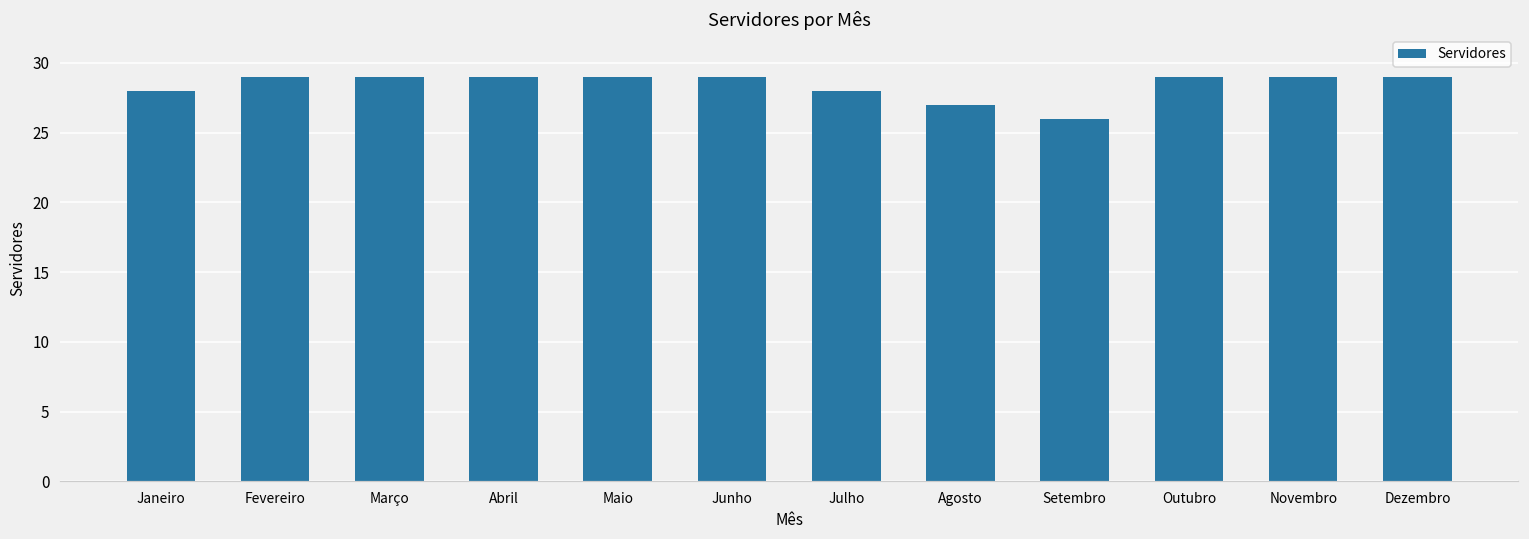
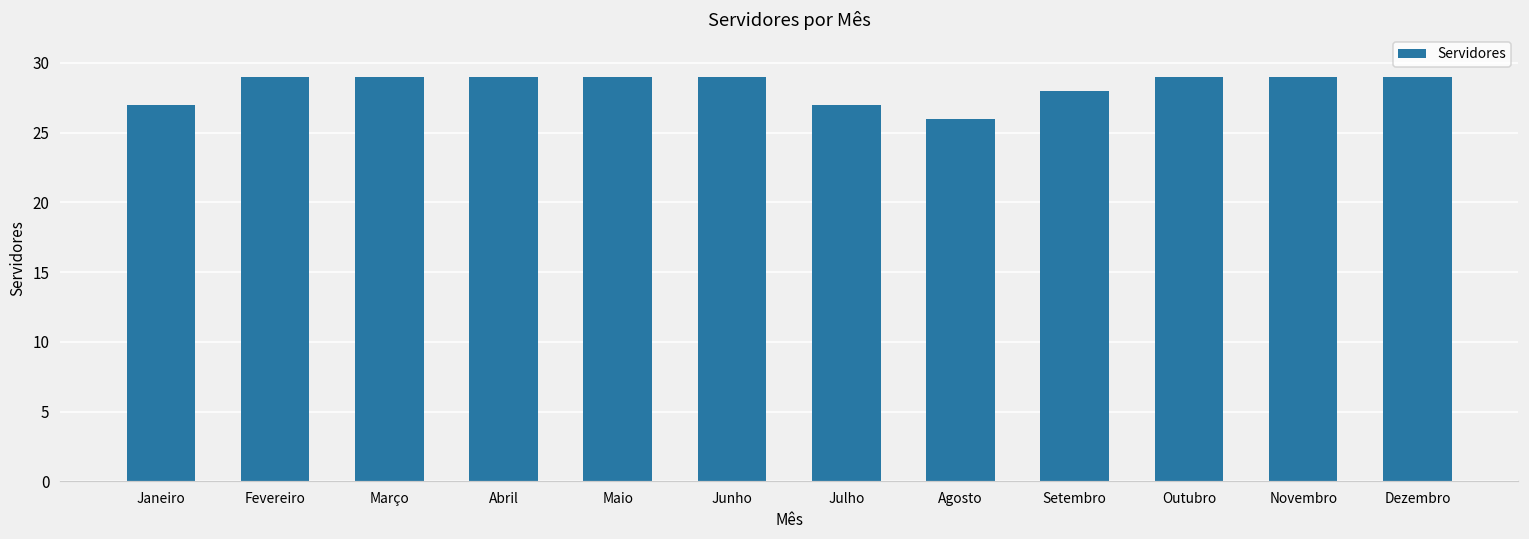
  {
-   "Janeiro": 28,
+   "Janeiro": 27,
    "Fevereiro": 29,
    "Março": 29,
    "Abril": 29,
    "Maio": 29,
    "Junho": 29,
-   "Julho": 28,
-   "Agosto": 27,
-   "Setembro": 26,
+   "Julho": 27,
+   "Agosto": 26,
+   "Setembro": 28,
    "Outubro": 29,
    "Novembro": 29,
    "Dezembro": 29
  }
